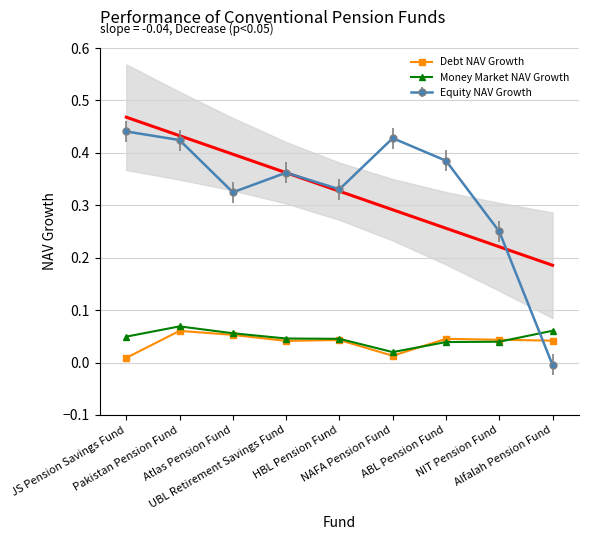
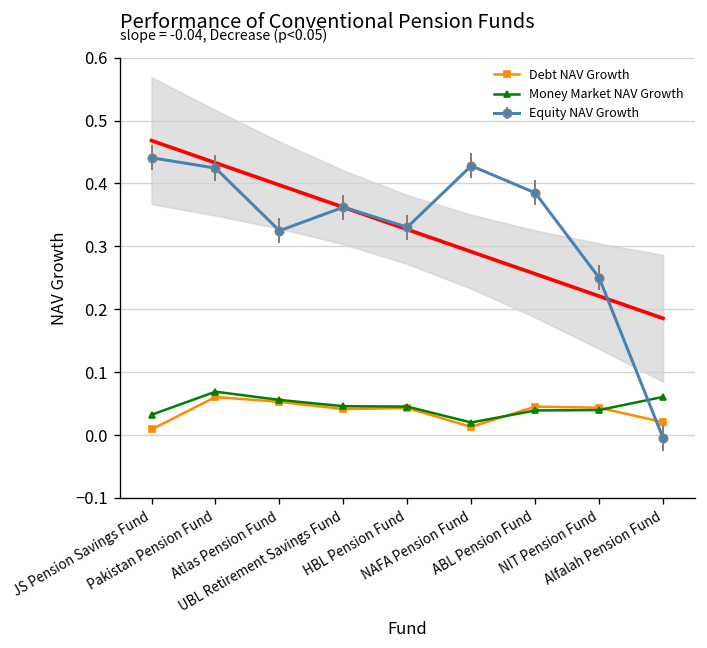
  {
    "Debt NAV Growth": {
      "JS Pension Savings Fund": 0.01,
      "Pakistan Pension Fund": 0.06,
      "NAFA Pension Fund": 0.01,
      "ABL Pension Fund": 0.05,
-     "Alfalah Pension Fund": 0.04
+     "Alfalah Pension Fund": 0.02
    },
    "Money Market NAV Growth": {
-     "JS Pension Savings Fund": 0.05,
+     "JS Pension Savings Fund": 0.03,
      "Pakistan Pension Fund": 0.07,
      "NAFA Pension Fund": 0.02,
      "ABL Pension Fund": 0.04,
      "Alfalah Pension Fund": 0.06
    }
  }
